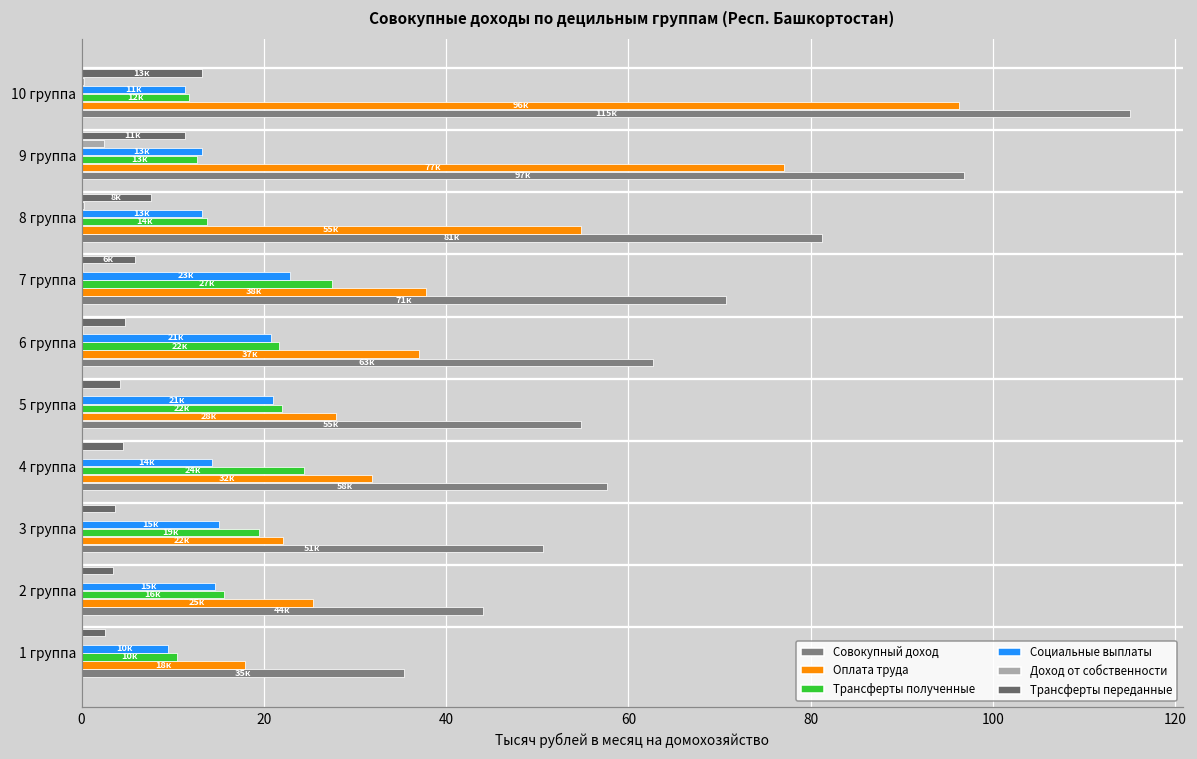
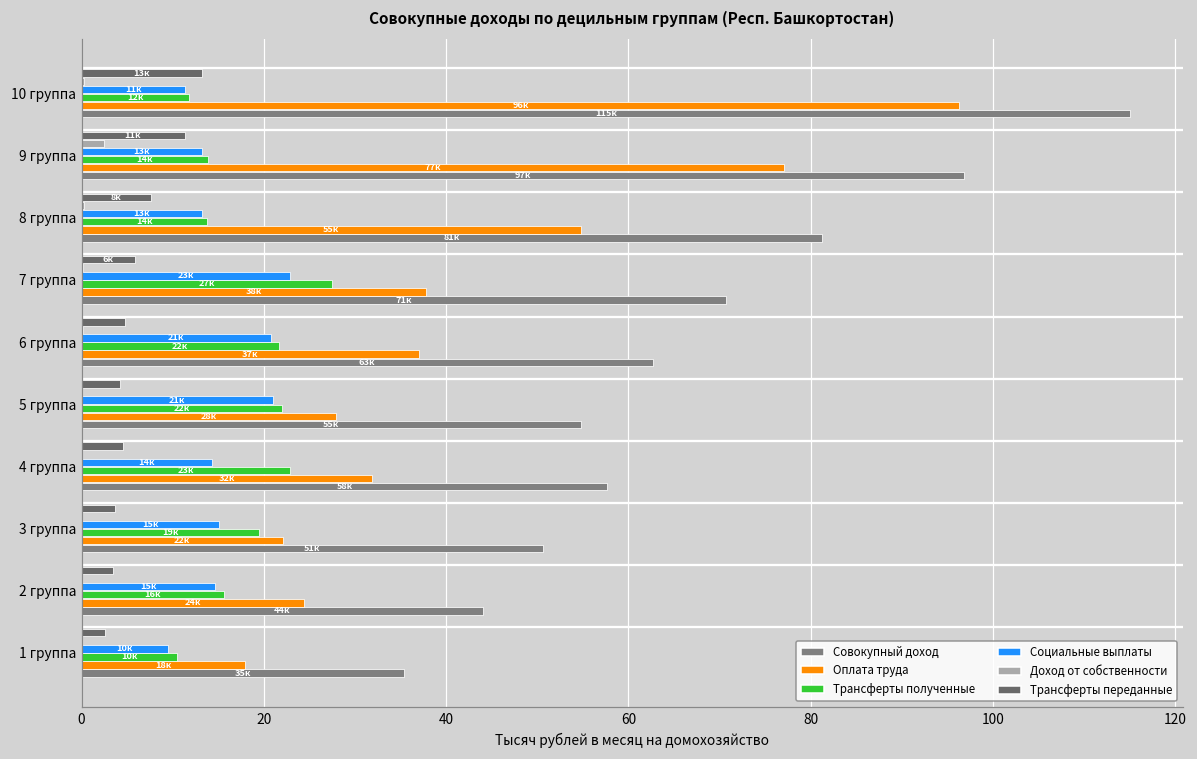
  {
    "Оплата труда": {
      "10 группа": "96к",
      "9 группа": "77к",
      "7 группа": "38к",
      "6 группа": "37к",
      "5 группа": "28к",
      "4 группа": "32к",
      "3 группа": "22к",
-     "2 группа": "25к",
+     "2 группа": "24к",
      "1 группа": "18к"
    },
    "Трансферты полученные": {
-     "9 группа": "13к",
+     "9 группа": "14к",
      "7 группа": "27к",
      "6 группа": "22к",
      "5 группа": "22к",
-     "4 группа": "24к",
+     "4 группа": "23к",
      "3 группа": "19к",
      "2 группа": "16к",
      "1 группа": "10к"
    },
    "Социальные выплаты": {
      "9 группа": "13к",
      "7 группа": "23к",
      "6 группа": "21к",
      "5 группа": "21к",
      "4 группа": "14к",
      "3 группа": "15к",
      "2 группа": "15к",
      "1 группа": "10к"
    },
    "Доход от собственности": {
      "9 группа": "2"
    }
  }
